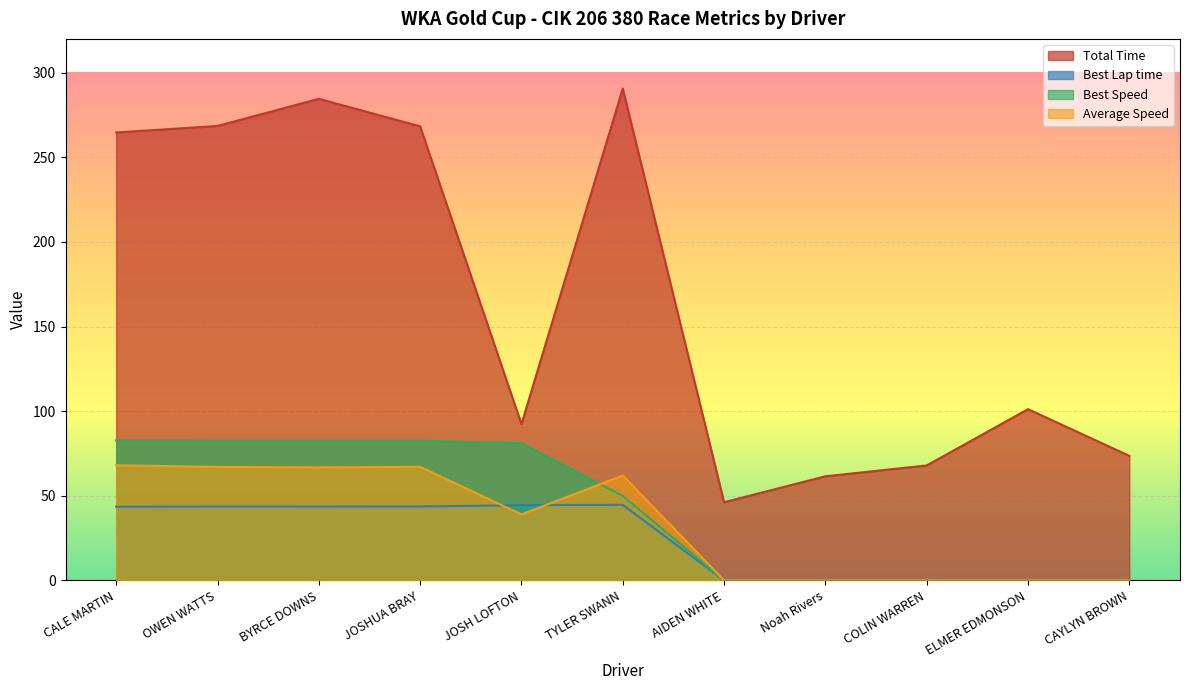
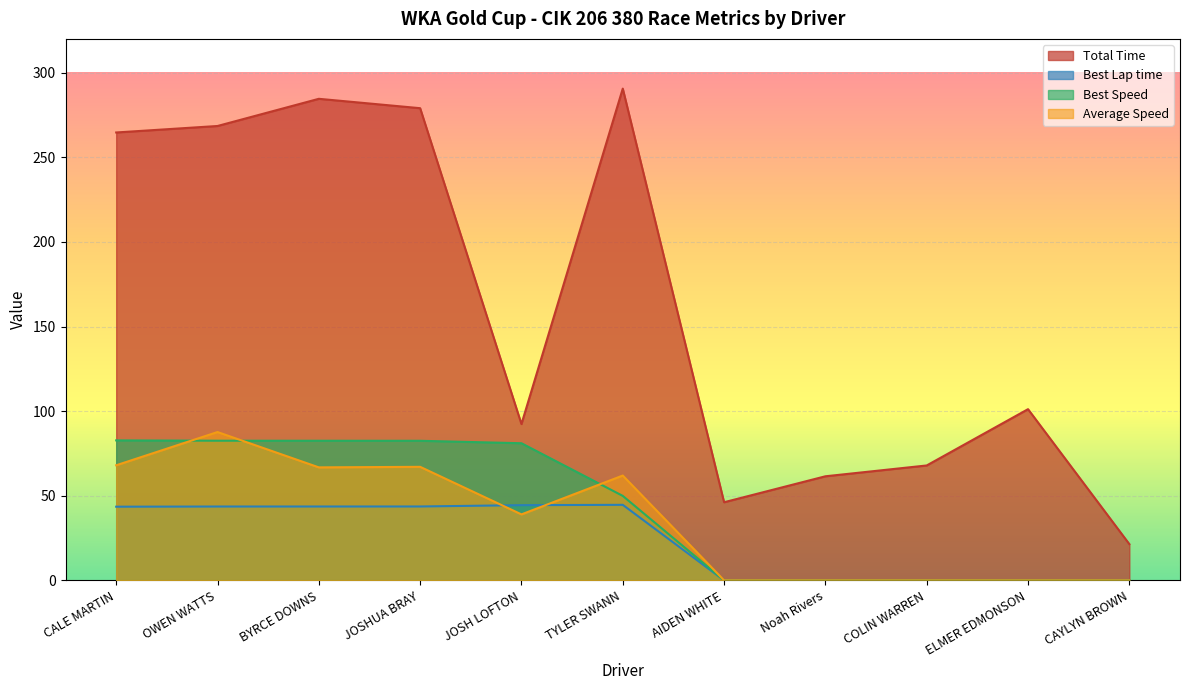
  {
    "Total Time": {
      "CALE MARTIN": 265,
      "OWEN WATTS": 269,
      "BYRCE DOWNS": 285,
-     "JOSHUA BRAY": 268,
+     "JOSHUA BRAY": 279,
      "JOSH LOFTON": 92,
      "TYLER SWANN": 291,
      "AIDEN WHITE": 46,
      "Noah Rivers": 61,
      "COLIN WARREN": 68,
      "ELMER EDMONSON": 101,
-     "CAYLYN BROWN": 74
+     "CAYLYN BROWN": 21
    },
    "Best Lap time": {
      "CALE MARTIN": 44,
      "OWEN WATTS": 44,
      "BYRCE DOWNS": 44,
      "JOSHUA BRAY": 44,
      "JOSH LOFTON": 44,
      "TYLER SWANN": 45
    },
    "Best Speed": {
      "CALE MARTIN": 83,
      "OWEN WATTS": 83,
      "BYRCE DOWNS": 83,
      "JOSHUA BRAY": 82,
      "JOSH LOFTON": 81,
      "TYLER SWANN": 50
    },
    "Average Speed": {
      "CALE MARTIN": 68,
-     "OWEN WATTS": 67,
+     "OWEN WATTS": 88,
      "BYRCE DOWNS": 67,
      "JOSHUA BRAY": 67,
      "JOSH LOFTON": 39,
      "TYLER SWANN": 62
    }
  }
